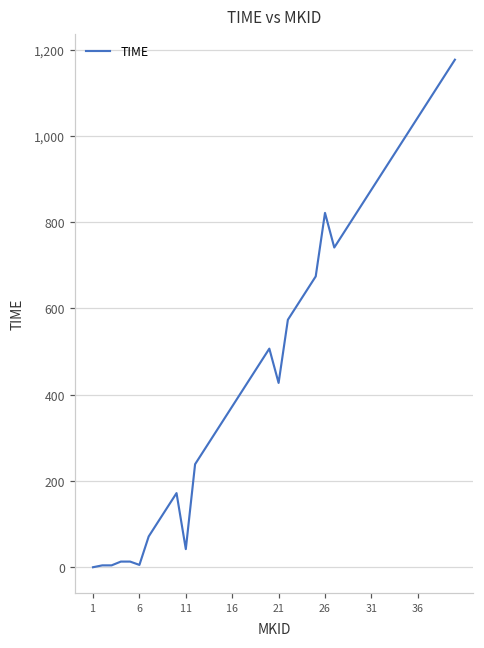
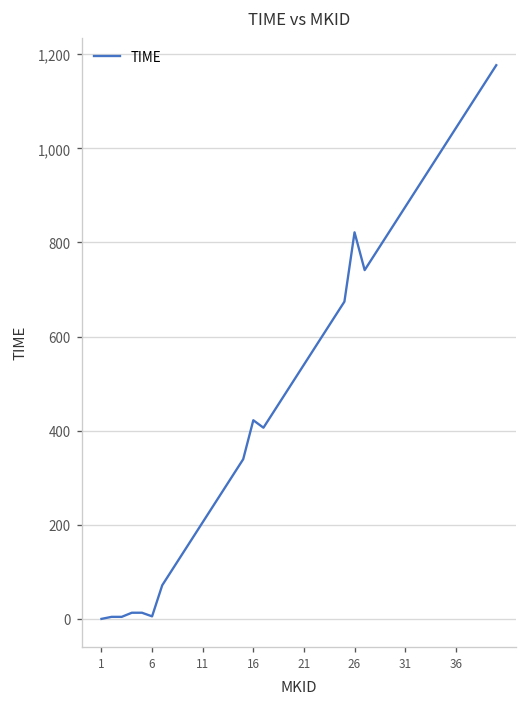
  {
    "1": "0",
    "6": "10",
-   "11": "40",
-   "16": "370",
-   "21": "430",
+   "11": "210",
+   "16": "420",
+   "21": "540",
    "26": "820",
    "31": "880",
    "36": "1,040"
  }
